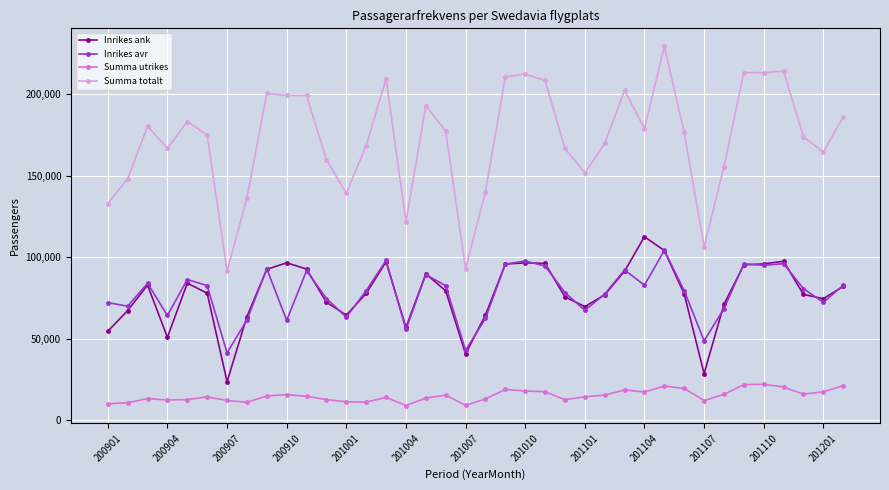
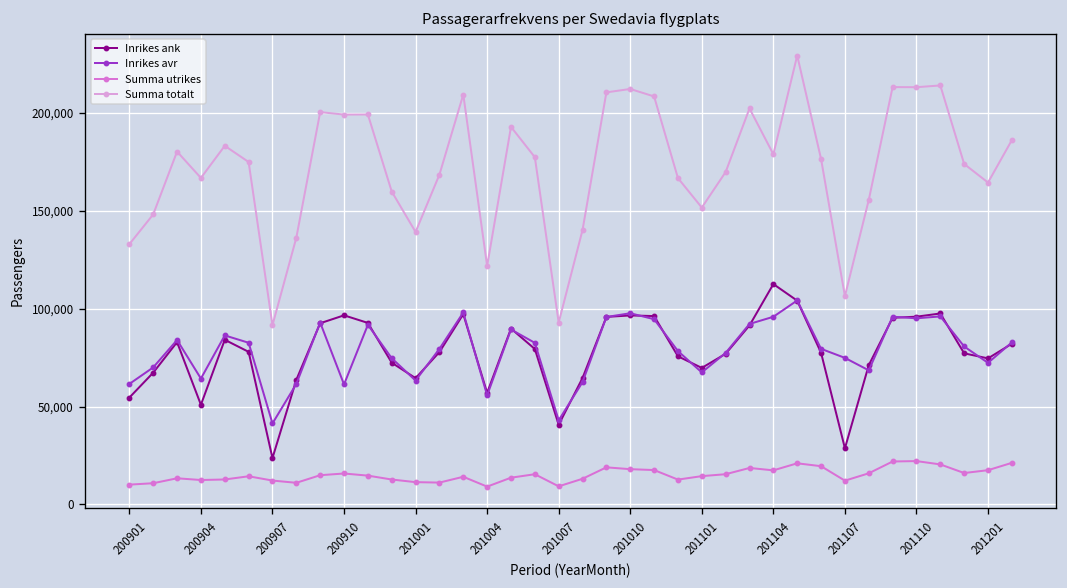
  {
    "Inrikes ank": {
      "200901": "55,000",
      "200904": "51,000",
      "200907": "24,000",
      "200910": "97,000",
      "201007": "41,000",
      "201101": "70,000",
      "201104": "113,000",
      "201107": "29,000",
      "201201": "75,000"
    },
    "Inrikes avr": {
-     "200901": "72,000",
+     "200901": "62,000",
      "200904": "64,000",
      "200907": "41,000",
      "200910": "61,000",
      "201007": "43,000",
      "201101": "67,000",
-     "201104": "83,000",
-     "201107": "49,000",
+     "201104": "96,000",
+     "201107": "75,000",
      "201201": "72,000"
    }
  }
